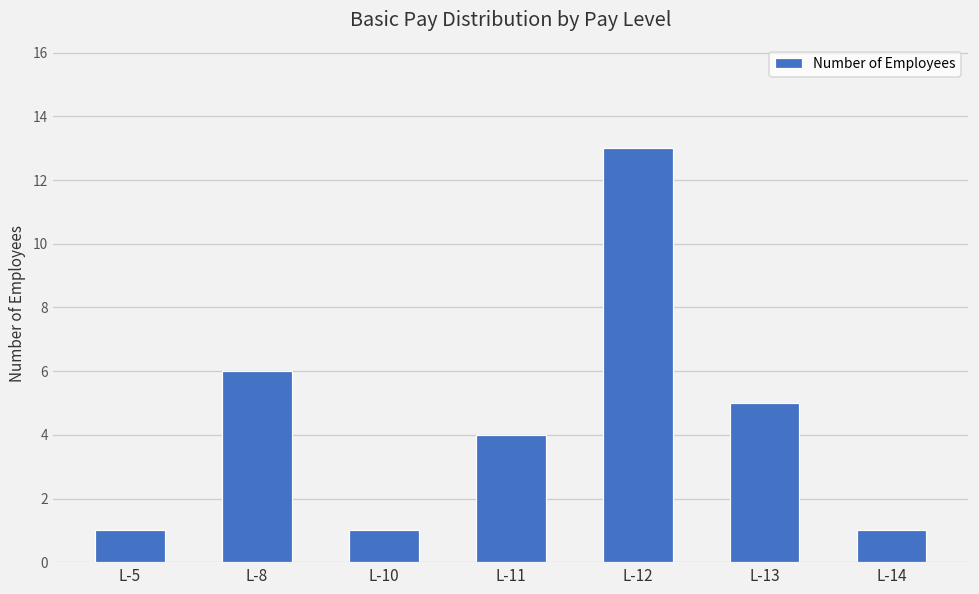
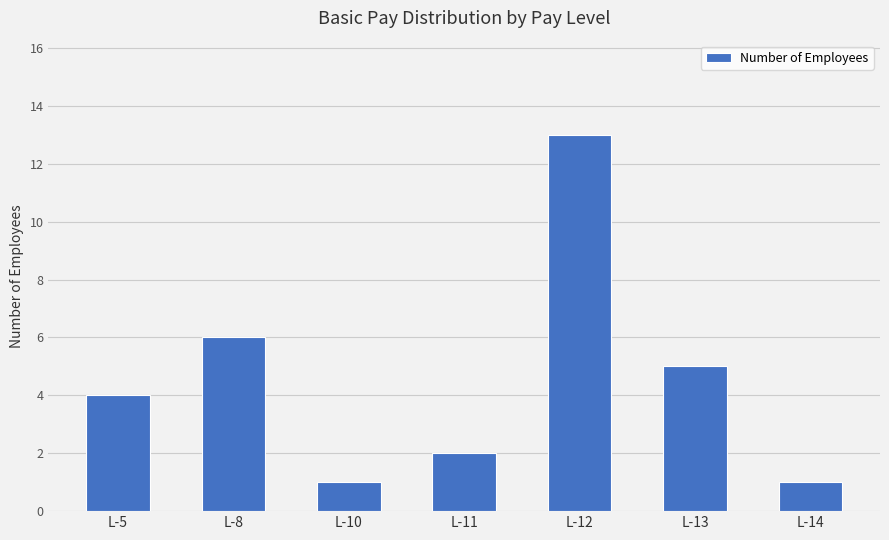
  {
-   "L-5": 1,
+   "L-5": 4,
    "L-8": 6,
    "L-10": 1,
-   "L-11": 4,
+   "L-11": 2,
    "L-12": 13,
    "L-13": 5,
    "L-14": 1
  }
